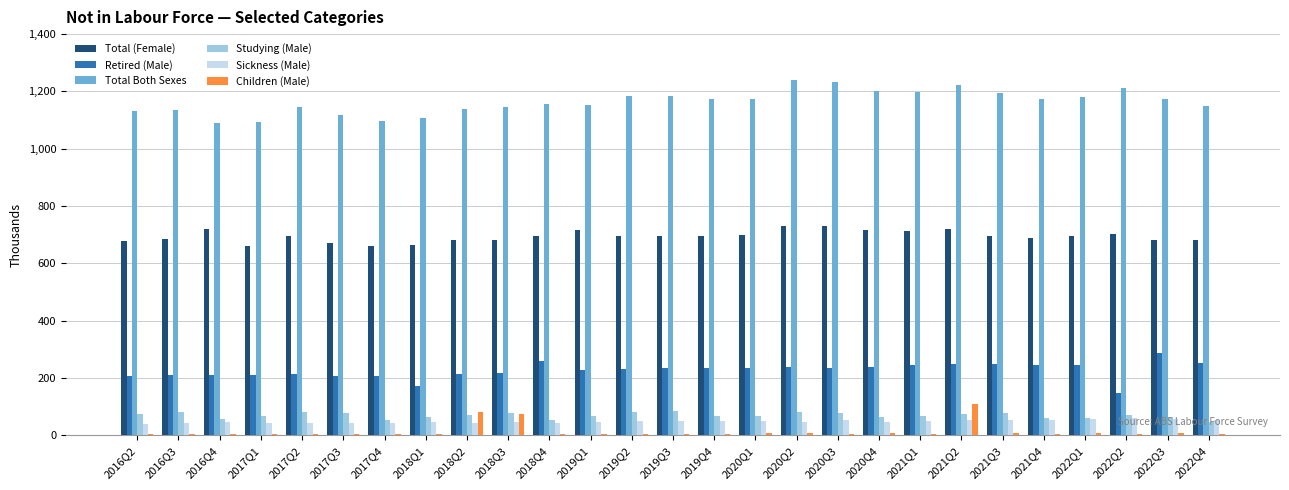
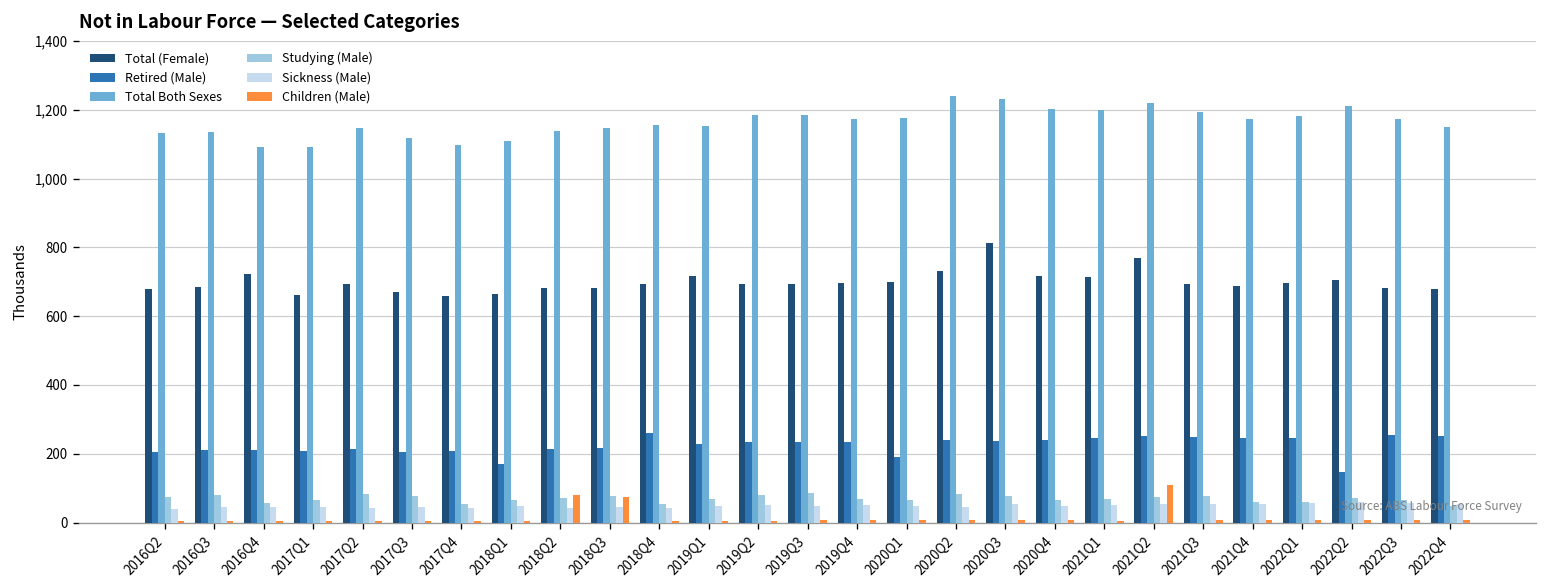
  {
    "Total (Female)": {
      "2016Q2": 680,
      "2016Q3": 690,
      "2016Q4": 720,
      "2017Q1": 660,
      "2017Q2": 690,
      "2017Q3": 670,
      "2017Q4": 660,
      "2018Q1": 660,
      "2018Q2": 680,
      "2018Q3": 680,
      "2018Q4": 690,
      "2019Q1": 720,
      "2019Q2": 690,
      "2019Q3": 690,
      "2019Q4": 700,
      "2020Q1": 700,
      "2020Q2": 730,
-     "2020Q3": 730,
+     "2020Q3": 810,
      "2020Q4": 720,
      "2021Q1": 710,
-     "2021Q2": 720,
+     "2021Q2": 770,
      "2021Q3": 690,
      "2021Q4": 690,
      "2022Q1": 700,
      "2022Q2": 700,
      "2022Q3": 680,
      "2022Q4": 680
    },
    "Retired (Male)": {
      "2016Q2": 210,
      "2016Q3": 210,
      "2016Q4": 210,
      "2017Q1": 210,
      "2017Q2": 210,
      "2017Q3": 210,
      "2017Q4": 210,
      "2018Q1": 170,
      "2018Q2": 210,
      "2018Q3": 220,
      "2018Q4": 260,
      "2019Q1": 230,
      "2019Q2": 230,
      "2019Q3": 230,
      "2019Q4": 230,
-     "2020Q1": 240,
+     "2020Q1": 190,
      "2020Q2": 240,
      "2020Q3": 240,
      "2020Q4": 240,
      "2021Q1": 240,
      "2021Q2": 250,
      "2021Q3": 250,
      "2021Q4": 250,
      "2022Q1": 250,
      "2022Q2": 150,
-     "2022Q3": 290,
+     "2022Q3": 250,
      "2022Q4": 250
    },
    "Children (Male)": {
      "2018Q2": 80,
      "2018Q3": 70,
      "2021Q2": 110
    }
  }
